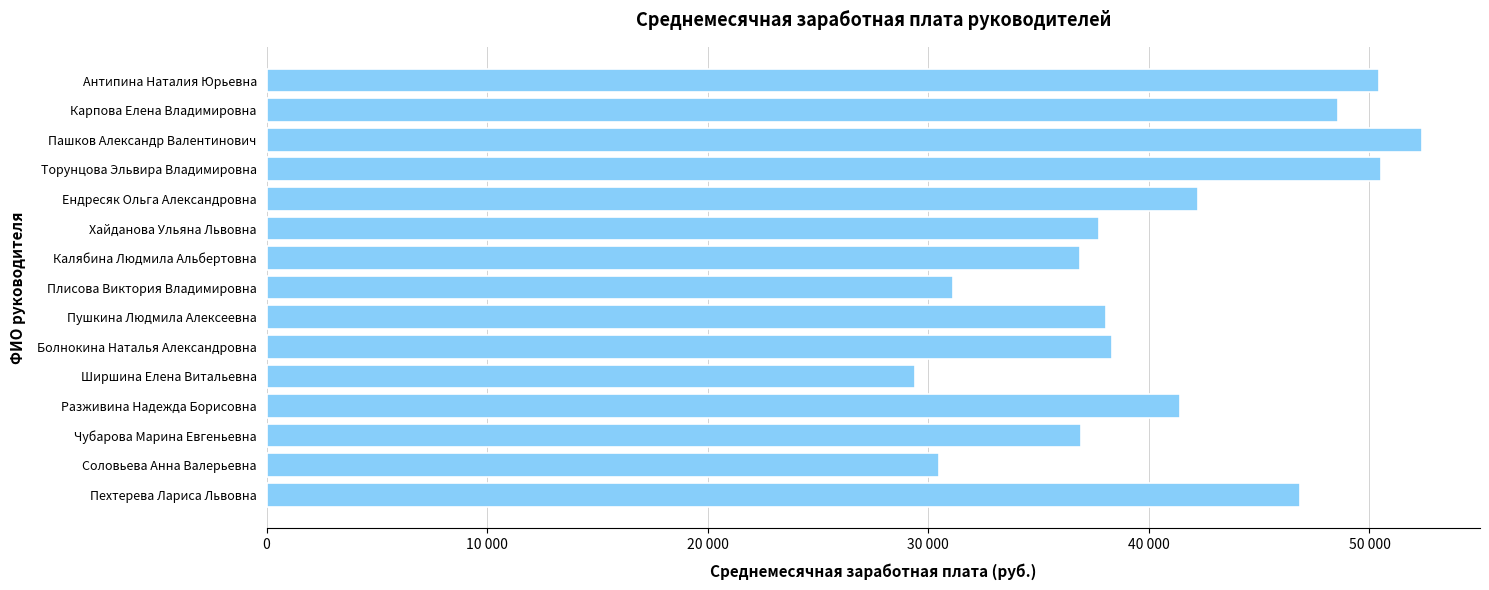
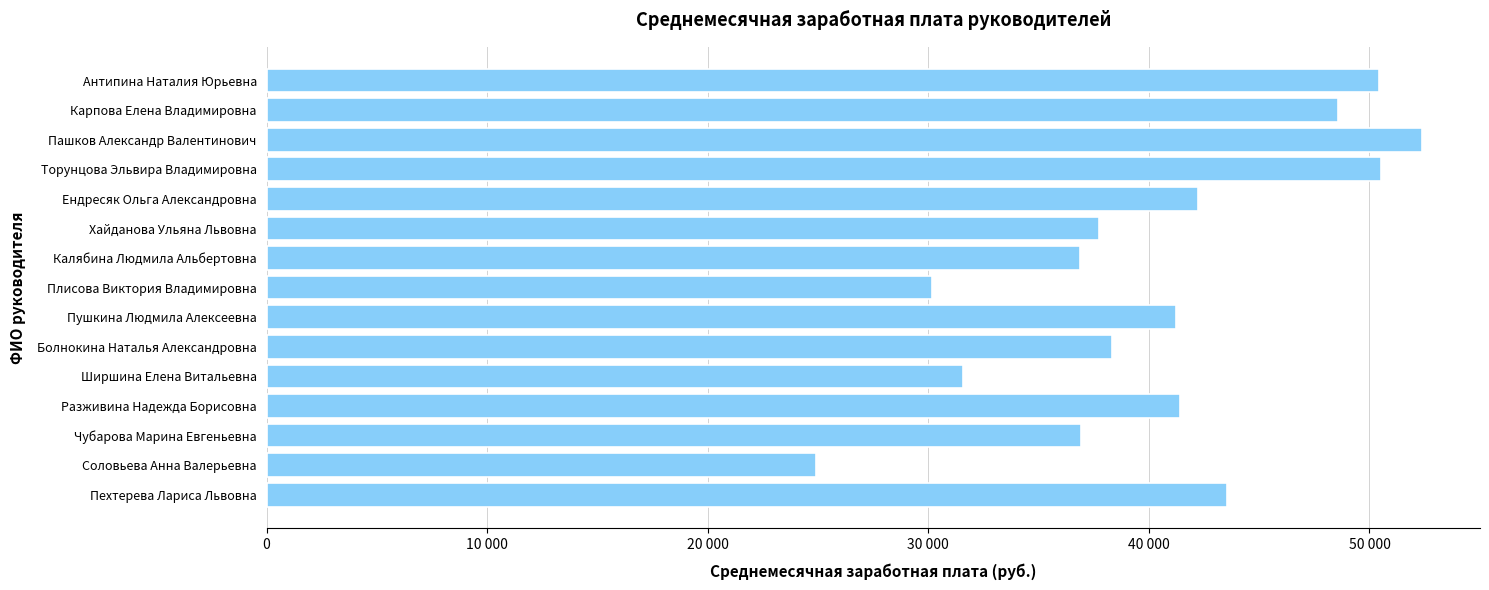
  {
    "Антипина Наталия Юрьевна": 50400,
    "Карпова Елена Владимировна": 48600,
    "Пашков Александр Валентинович": 52400,
    "Торунцова Эльвира Владимировна": 50500,
    "Ендресяк Ольга Александровна": 42200,
    "Хайданова Ульяна Львовна": 37800,
    "Калябина Людмила Альбертовна": 36900,
-   "Плисова Виктория Владимировна": 31100,
-   "Пушкина Людмила Алексеевна": 38000,
+   "Плисова Виктория Владимировна": 30200,
+   "Пушкина Людмила Алексеевна": 41200,
    "Болнокина Наталья Александровна": 38300,
-   "Ширшина Елена Витальевна": 29400,
+   "Ширшина Елена Витальевна": 31600,
    "Разживина Надежда Борисовна": 41400,
    "Чубарова Марина Евгеньевна": 36900,
-   "Соловьева Анна Валерьевна": 30500,
-   "Пехтерева Лариса Львовна": 46900
+   "Соловьева Анна Валерьевна": 24900,
+   "Пехтерева Лариса Львовна": 43500
  }
